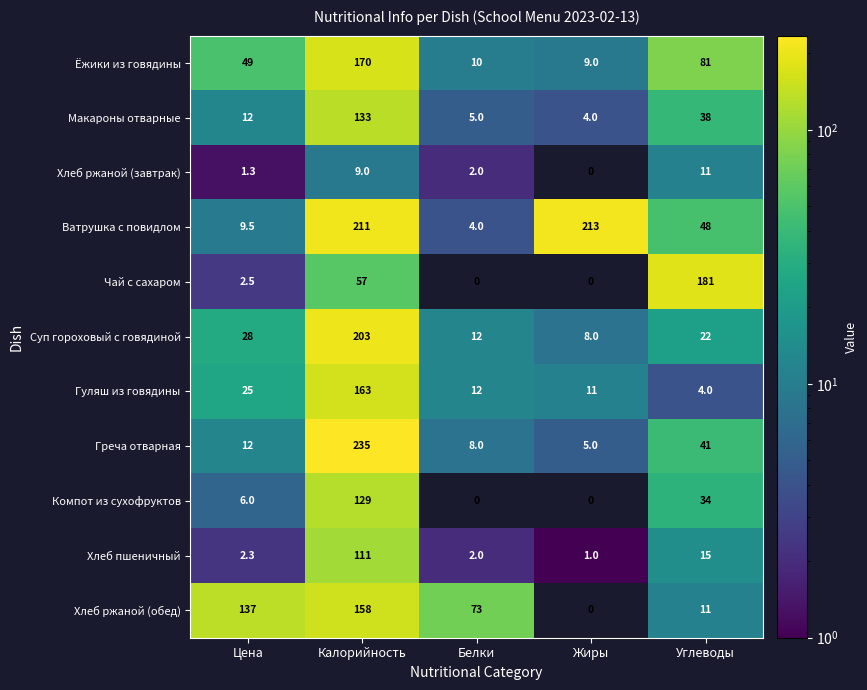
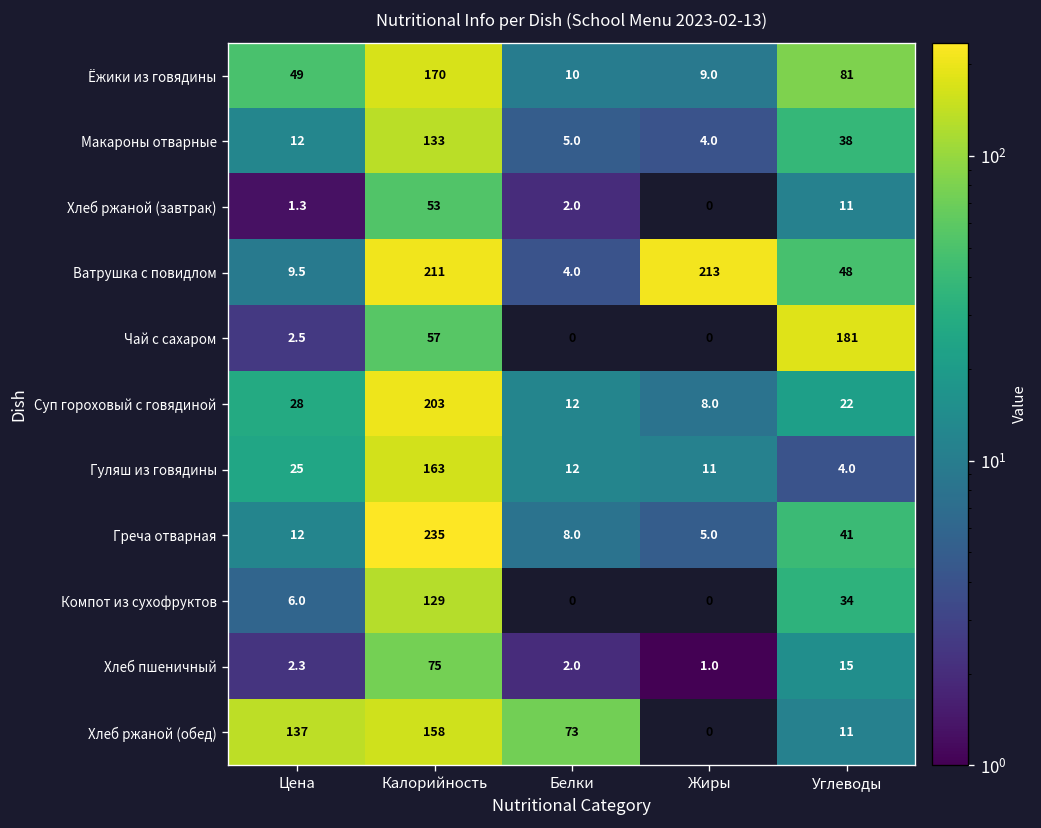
  {
    "Ёжики из говядины": {
      "Цена": 49,
      "Калорийность": 170,
      "Белки": 10,
      "Жиры": 9.0,
      "Углеводы": 81
    },
    "Макароны отварные": {
      "Цена": 12,
      "Калорийность": 133,
      "Белки": 5.0,
      "Жиры": 4.0,
      "Углеводы": 38
    },
    "Хлеб ржаной (завтрак)": {
      "Цена": 1.3,
-     "Калорийность": 9.0,
+     "Калорийность": 53,
      "Белки": 2.0,
      "Углеводы": 11
    },
    "Ватрушка с повидлом": {
      "Цена": 9.5,
      "Калорийность": 211,
      "Белки": 4.0,
      "Жиры": 213,
      "Углеводы": 48
    },
    "Чай с сахаром": {
      "Цена": 2.5,
      "Калорийность": 57,
      "Углеводы": 181
    },
    "Суп гороховый с говядиной": {
      "Цена": 28,
      "Калорийность": 203,
      "Белки": 12,
      "Жиры": 8.0,
      "Углеводы": 22
    },
    "Гуляш из говядины": {
      "Цена": 25,
      "Калорийность": 163,
      "Белки": 12,
      "Жиры": 11,
      "Углеводы": 4.0
    },
    "Греча отварная": {
      "Цена": 12,
      "Калорийность": 235,
      "Белки": 8.0,
      "Жиры": 5.0,
      "Углеводы": 41
    },
    "Компот из сухофруктов": {
      "Цена": 6.0,
      "Калорийность": 129,
      "Углеводы": 34
    },
    "Хлеб пшеничный": {
      "Цена": 2.3,
-     "Калорийность": 111,
+     "Калорийность": 75,
      "Белки": 2.0,
      "Жиры": 1.0,
      "Углеводы": 15
    },
    "Хлеб ржаной (обед)": {
      "Цена": 137,
      "Калорийность": 158,
      "Белки": 73,
      "Углеводы": 11
    }
  }
